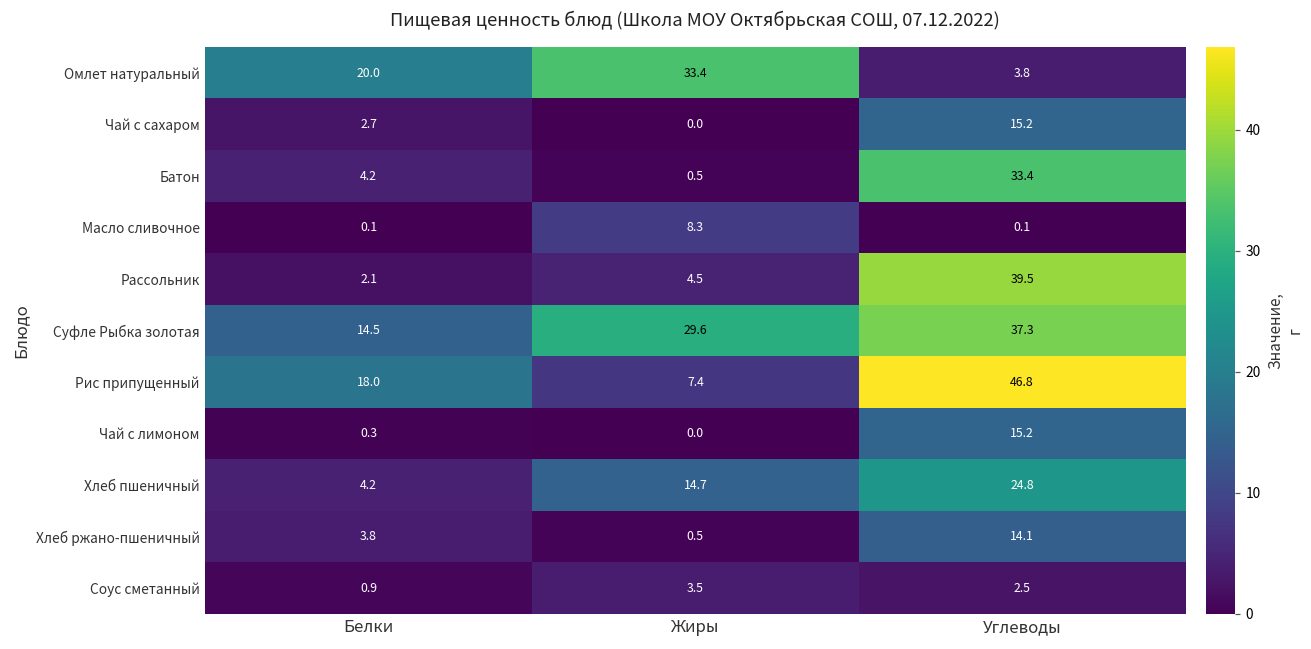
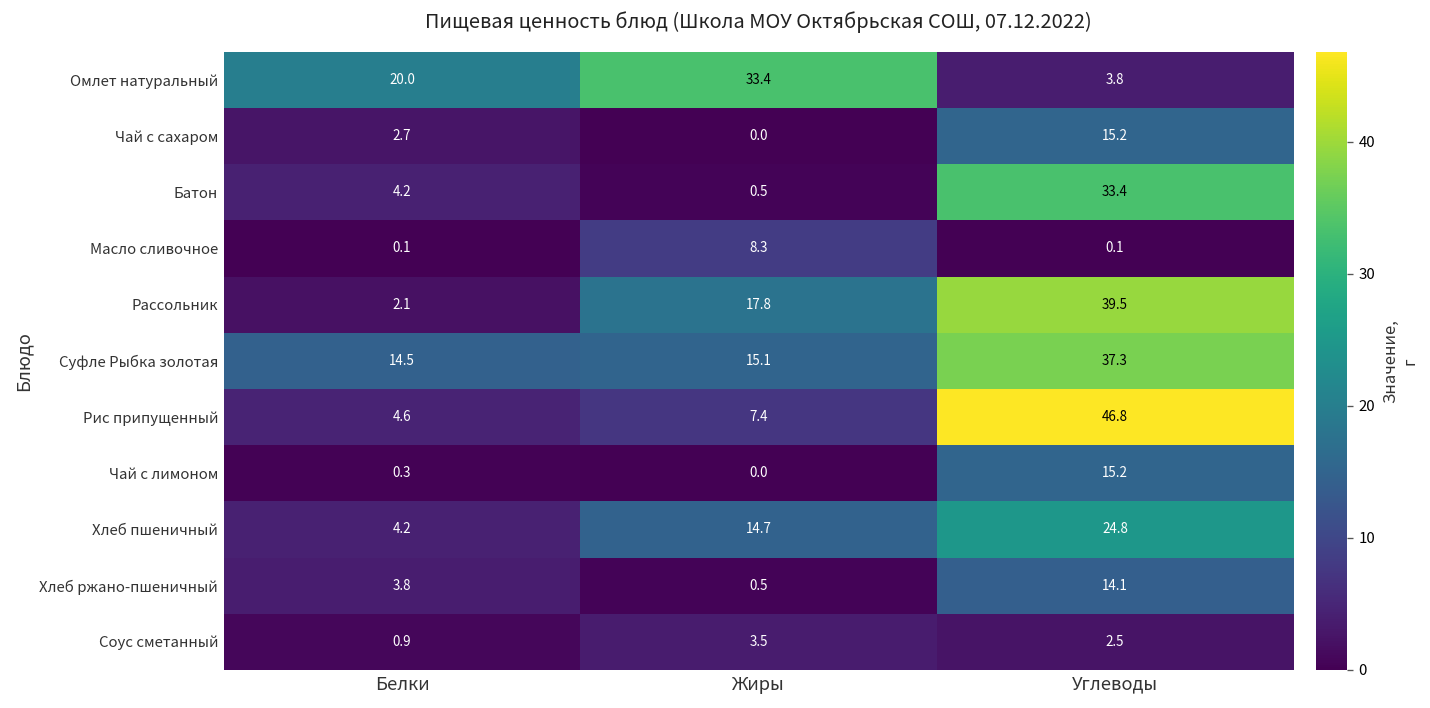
  {
    "Омлет натуральный": {
      "Белки": 20.0,
      "Жиры": 33.4,
      "Углеводы": 3.8
    },
    "Чай с сахаром": {
      "Белки": 2.7,
      "Жиры": 0.0,
      "Углеводы": 15.2
    },
    "Батон": {
      "Белки": 4.2,
      "Жиры": 0.5,
      "Углеводы": 33.4
    },
    "Масло сливочное": {
      "Белки": 0.1,
      "Жиры": 8.3,
      "Углеводы": 0.1
    },
    "Рассольник": {
      "Белки": 2.1,
-     "Жиры": 4.5,
+     "Жиры": 17.8,
      "Углеводы": 39.5
    },
    "Суфле Рыбка золотая": {
      "Белки": 14.5,
-     "Жиры": 29.6,
+     "Жиры": 15.1,
      "Углеводы": 37.3
    },
    "Рис припущенный": {
-     "Белки": 18.0,
+     "Белки": 4.6,
      "Жиры": 7.4,
      "Углеводы": 46.8
    },
    "Чай с лимоном": {
      "Белки": 0.3,
      "Жиры": 0.0,
      "Углеводы": 15.2
    },
    "Хлеб пшеничный": {
      "Белки": 4.2,
      "Жиры": 14.7,
      "Углеводы": 24.8
    },
    "Хлеб ржано-пшеничный": {
      "Белки": 3.8,
      "Жиры": 0.5,
      "Углеводы": 14.1
    },
    "Соус сметанный": {
      "Белки": 0.9,
      "Жиры": 3.5,
      "Углеводы": 2.5
    }
  }
